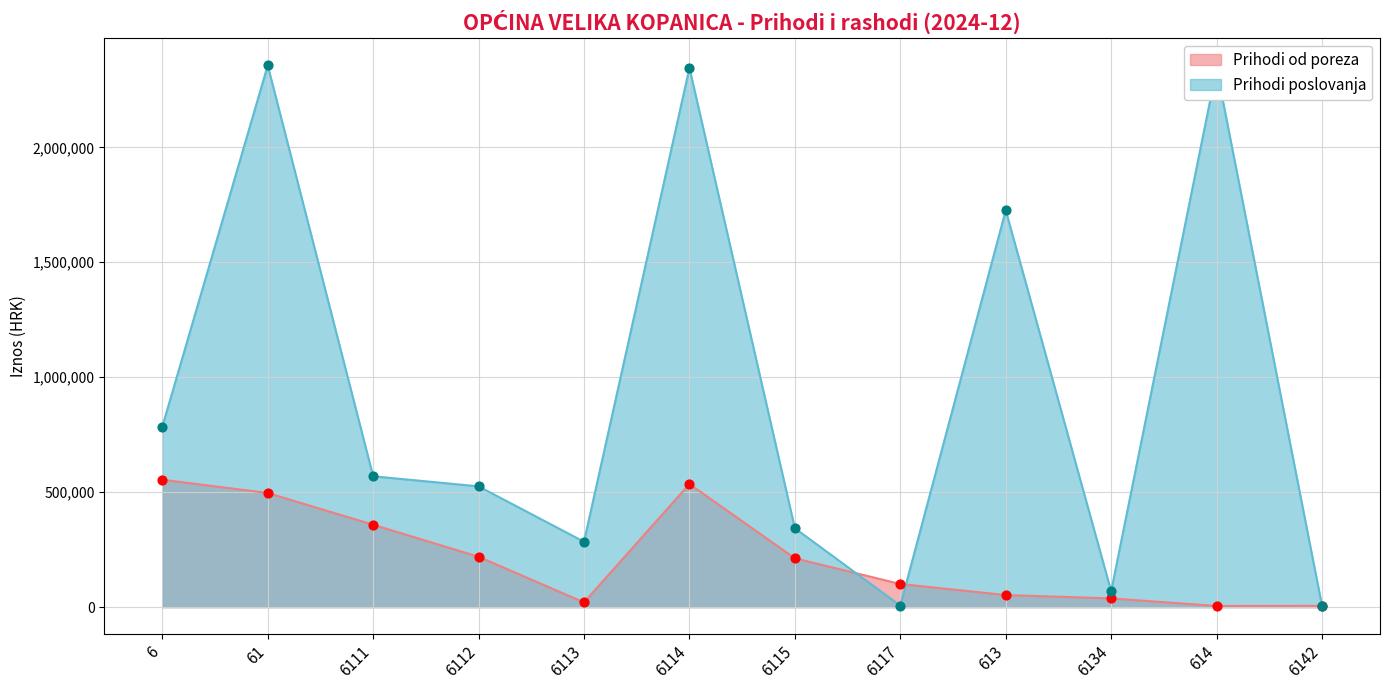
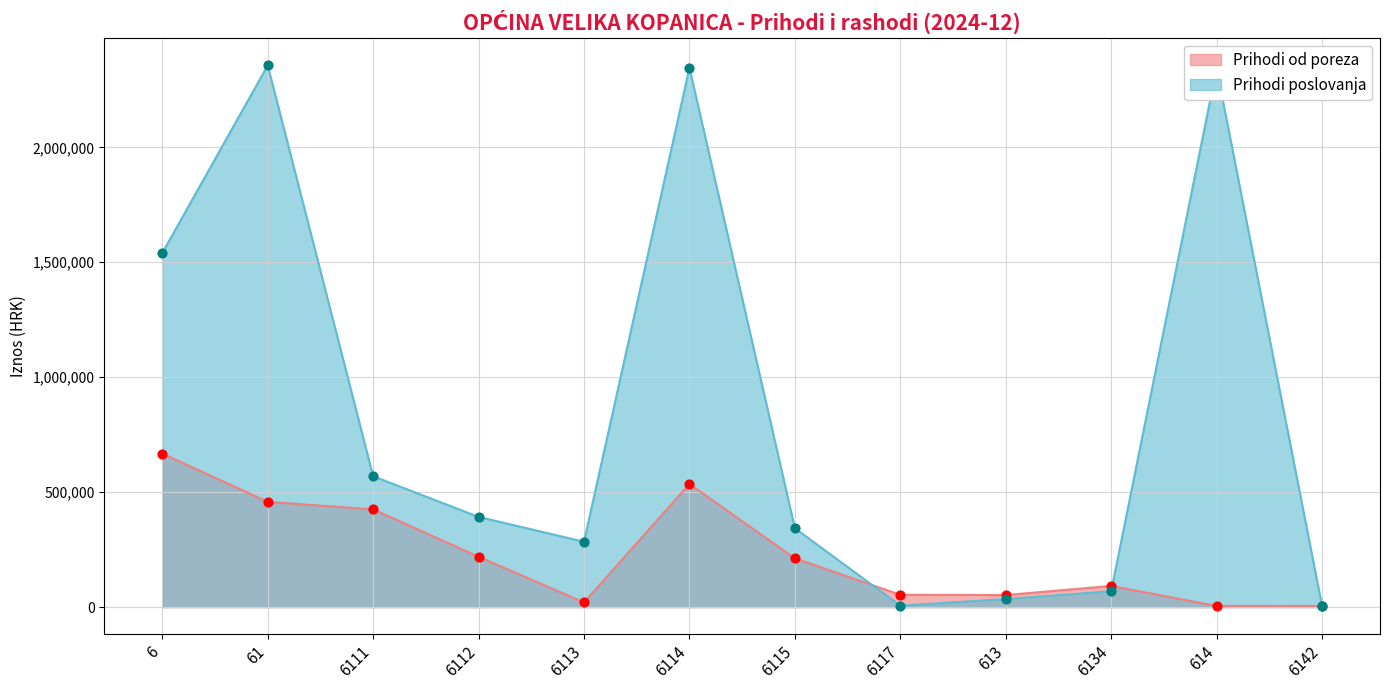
  {
    "Prihodi od poreza": {
-     "6": "550,000",
-     "61": "500,000",
-     "6111": "360,000",
+     "6": "670,000",
+     "61": "460,000",
+     "6111": "430,000",
      "6112": "220,000",
      "6113": "20,000",
      "6114": "540,000",
      "6115": "210,000",
-     "6117": "100,000",
+     "6117": "50,000",
      "613": "50,000",
-     "6134": "40,000",
+     "6134": "90,000",
      "614": "10,000"
    },
    "Prihodi poslovanja": {
-     "6": "780,000",
+     "6": "1,540,000",
      "61": "2,360,000",
      "6111": "570,000",
-     "6112": "530,000",
+     "6112": "390,000",
      "6113": "280,000",
      "6114": "2,350,000",
      "6115": "340,000",
      "6117": "10,000",
-     "613": "1,730,000",
+     "613": "30,000",
      "6134": "70,000"
    }
  }
